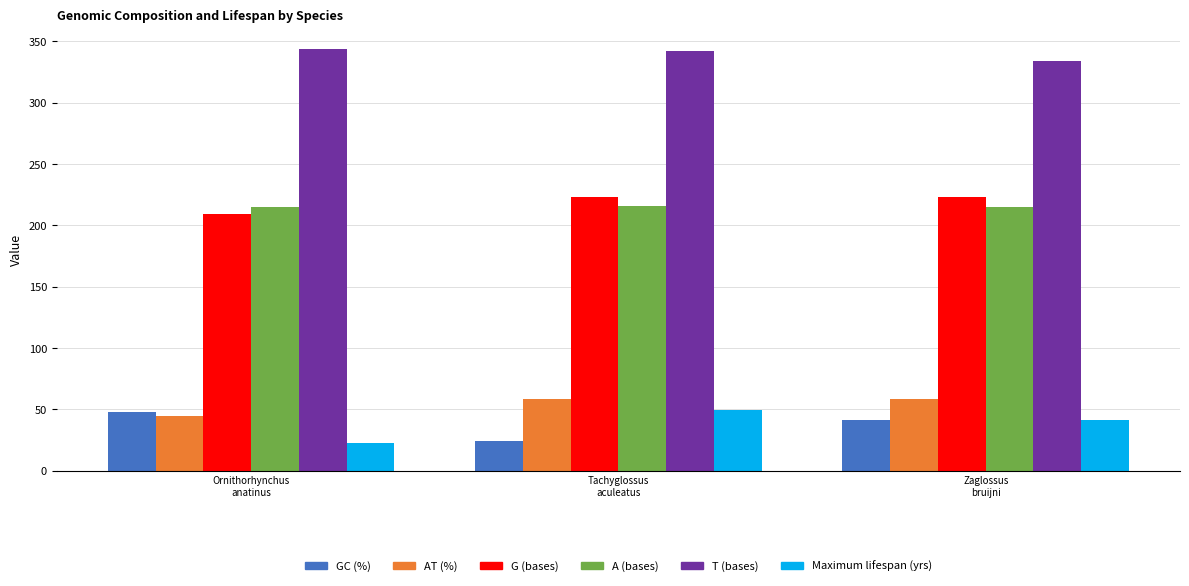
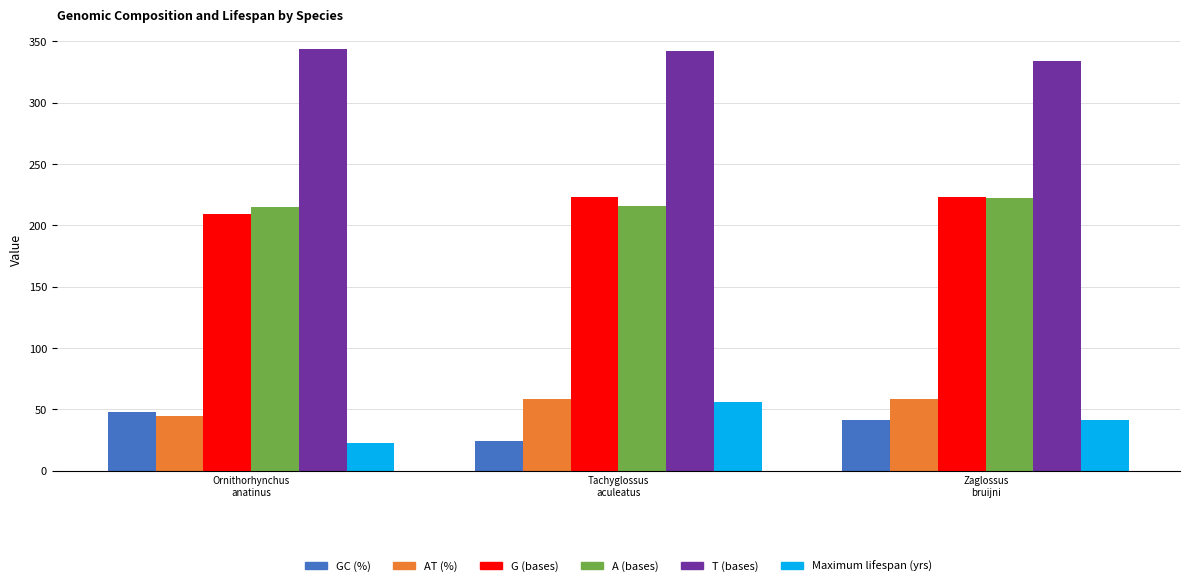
  {
    "GC (%)": {
      "Ornithorhynchus anatinus": 48,
      "Tachyglossus aculeatus": 24,
      "Zaglossus bruijni": 42
    },
    "AT (%)": {
      "Ornithorhynchus anatinus": 44,
      "Tachyglossus aculeatus": 59,
      "Zaglossus bruijni": 58
    },
    "G (bases)": {
      "Ornithorhynchus anatinus": 209,
      "Tachyglossus aculeatus": 223,
      "Zaglossus bruijni": 223
    },
    "A (bases)": {
      "Ornithorhynchus anatinus": 215,
      "Tachyglossus aculeatus": 216,
-     "Zaglossus bruijni": 215
+     "Zaglossus bruijni": 222
    },
    "T (bases)": {
      "Ornithorhynchus anatinus": 344,
      "Tachyglossus aculeatus": 342,
      "Zaglossus bruijni": 334
    },
    "Maximum lifespan (yrs)": {
      "Ornithorhynchus anatinus": 23,
-     "Tachyglossus aculeatus": 50,
+     "Tachyglossus aculeatus": 56,
      "Zaglossus bruijni": 41
    }
  }
